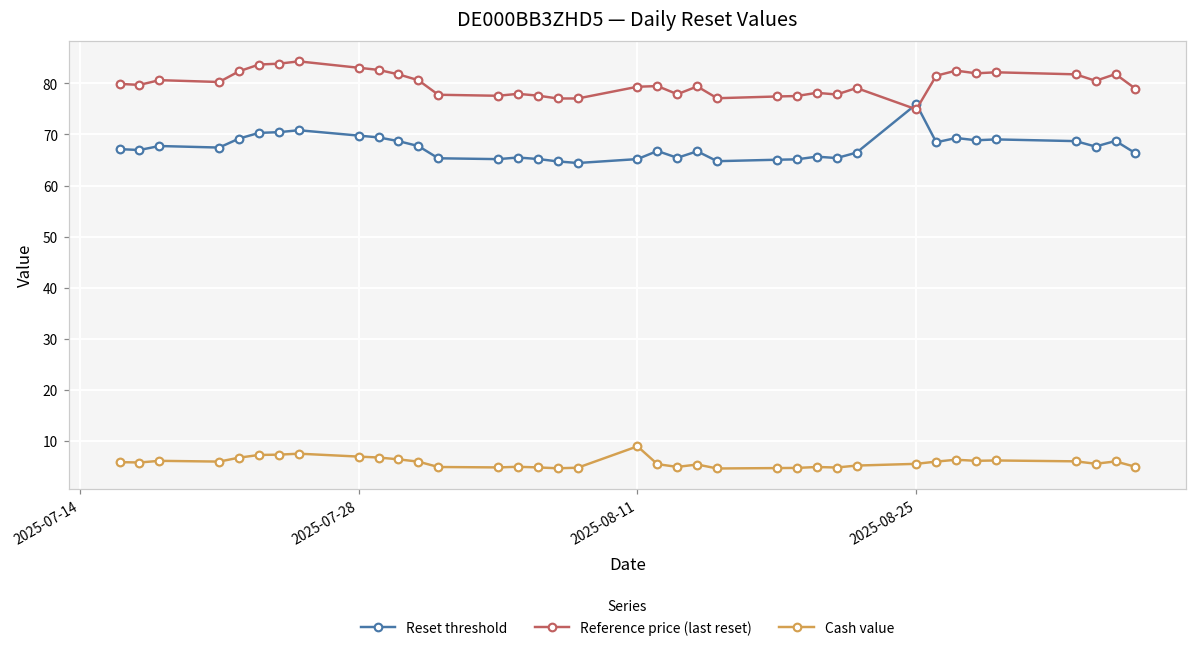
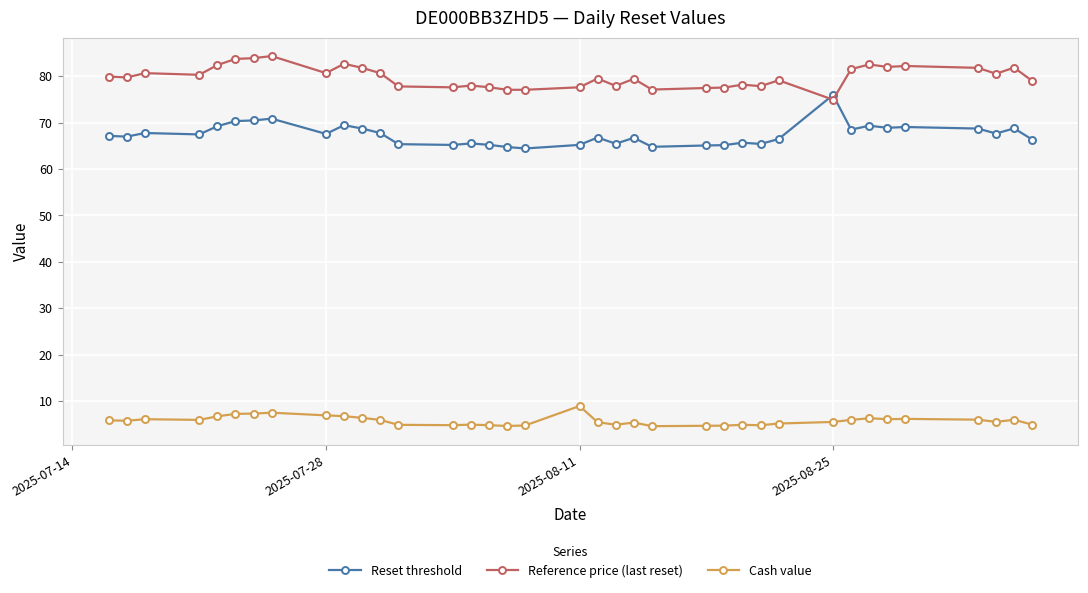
  {
    "Reset threshold": {
-     "2025-07-28": 70,
+     "2025-07-28": 68,
      "2025-08-11": 65,
      "2025-08-25": 76
    },
    "Reference price (last reset)": {
-     "2025-07-28": 83,
-     "2025-08-11": 79,
+     "2025-07-28": 81,
+     "2025-08-11": 78,
      "2025-08-25": 75
    },
    "Cash value": {
      "2025-07-28": 7,
      "2025-08-11": 9,
      "2025-08-25": 5
    }
  }
